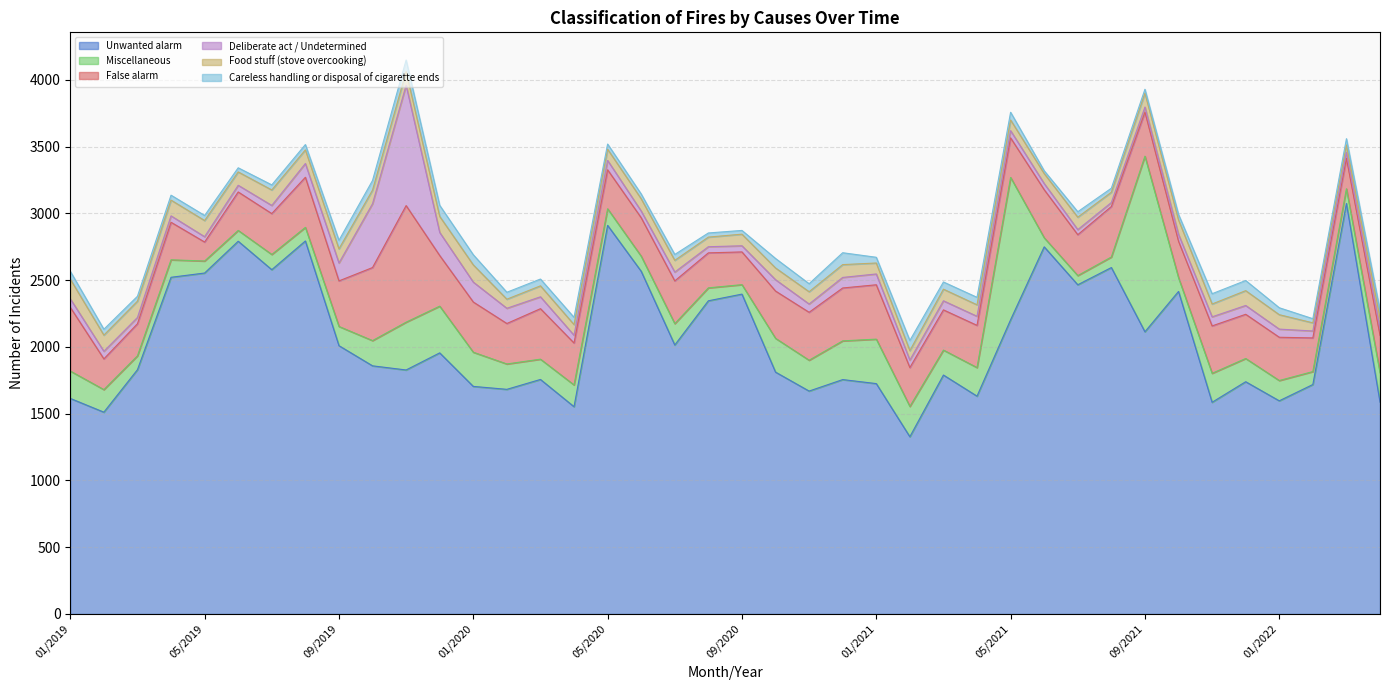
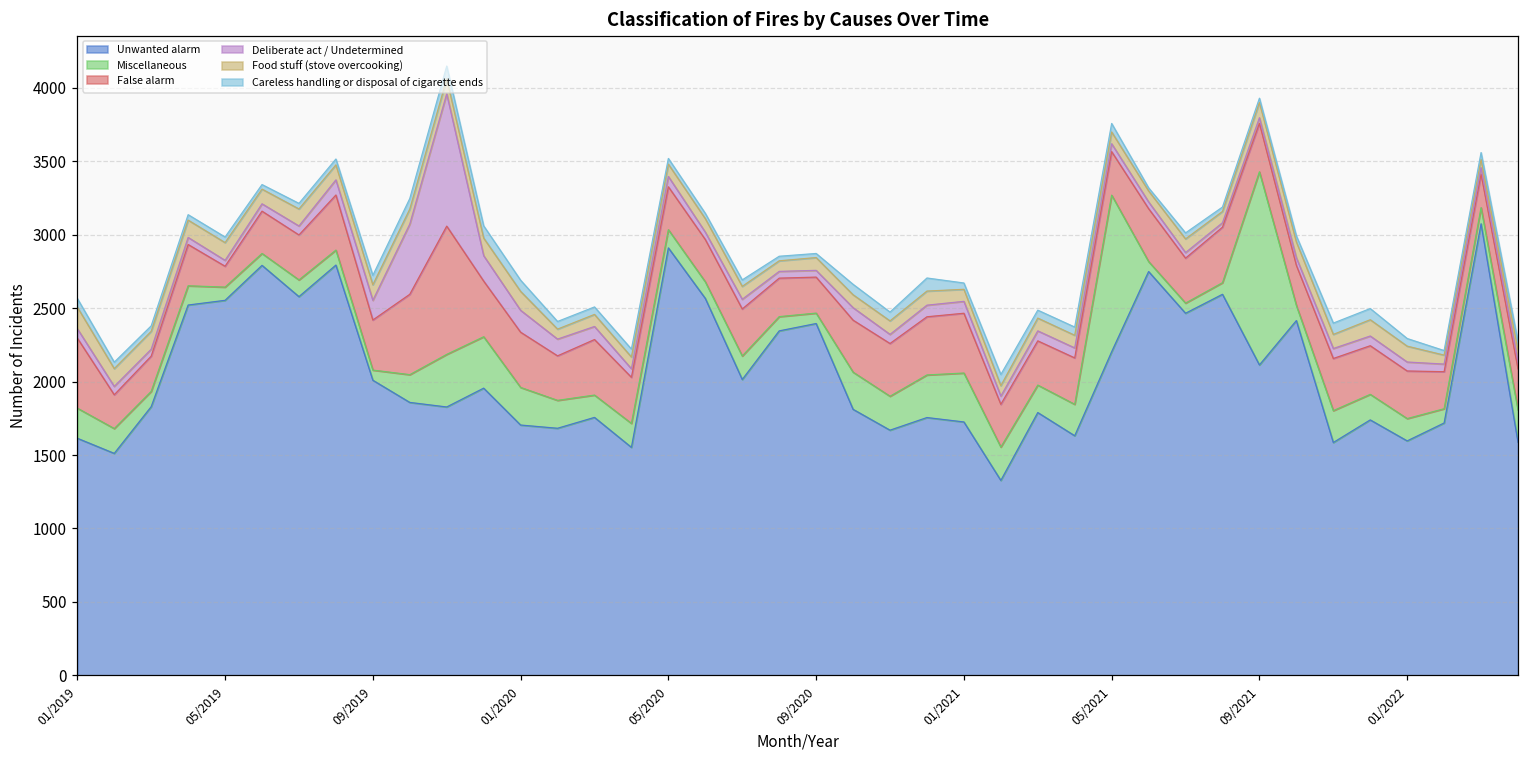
  {
    "Unwanted alarm": {
      "01/2019": 1610,
      "05/2019": 2550,
      "09/2019": 2010,
      "01/2020": 1700,
      "05/2020": 2910,
      "09/2020": 2400,
      "01/2021": 1730,
      "05/2021": 2200,
      "09/2021": 2110,
      "01/2022": 1600
    },
    "Miscellaneous": {
      "01/2019": 210,
      "05/2019": 90,
-     "09/2019": 140,
+     "09/2019": 70,
      "01/2020": 260,
      "05/2020": 120,
      "09/2020": 70,
      "01/2021": 330,
      "05/2021": 1070,
      "09/2021": 1320,
      "01/2022": 150
    },
    "False alarm": {
      "01/2019": 480,
      "05/2019": 140,
      "09/2019": 340,
      "01/2020": 380,
      "05/2020": 290,
      "09/2020": 250,
      "01/2021": 410,
      "05/2021": 300,
      "09/2021": 330,
      "01/2022": 320
    },
    "Deliberate act / Undetermined": {
      "01/2019": 60,
      "05/2019": 40,
      "09/2019": 130,
      "01/2020": 150,
      "05/2020": 70,
      "09/2020": 50,
      "01/2021": 80,
      "05/2021": 50,
      "09/2021": 40,
      "01/2022": 60
    },
    "Food stuff (stove overcooking)": {
      "01/2019": 150,
      "05/2019": 120,
      "09/2019": 110,
      "01/2020": 130,
      "05/2020": 80,
      "09/2020": 90,
      "01/2021": 80,
      "05/2021": 80,
      "09/2021": 100,
      "01/2022": 110
    },
    "Careless handling or disposal of cigarette ends": {
      "01/2019": 60,
      "05/2019": 40,
      "09/2019": 60,
      "01/2020": 80,
      "05/2020": 40,
      "09/2020": 30,
      "01/2021": 40,
      "05/2021": 60,
      "09/2021": 30,
      "01/2022": 50
    }
  }
